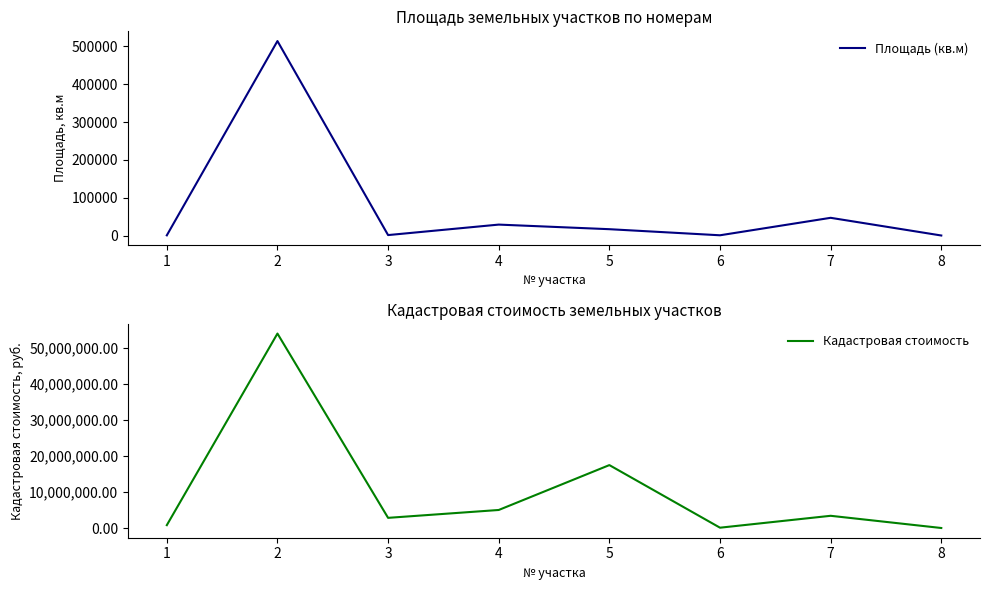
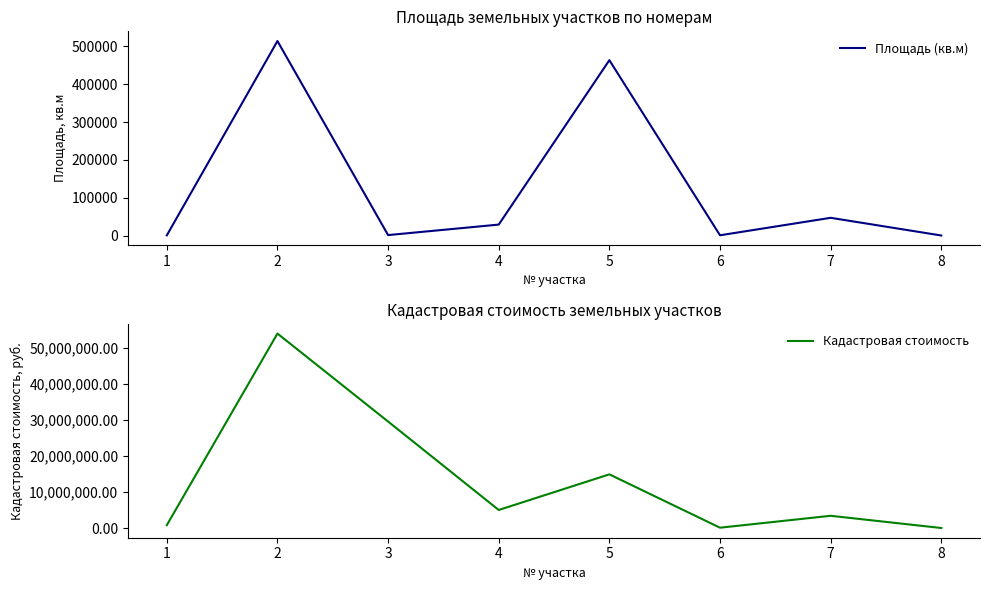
  {
    "Площадь земельных участков по номерам": {
      "1": "0",
      "2": "510000",
      "3": "0",
      "4": "30000",
-     "5": "20000",
+     "5": "460000",
      "6": "0",
      "7": "50000",
      "8": "0"
    },
    "Кадастровая стоимость земельных участков": {
      "1": "1,000,000",
      "2": "54,000,000",
-     "3": "3,000,000",
+     "3": "30,000,000",
      "4": "5,000,000",
-     "5": "18,000,000",
+     "5": "15,000,000",
      "6": "0",
      "7": "3,000,000",
      "8": "0"
    }
  }
